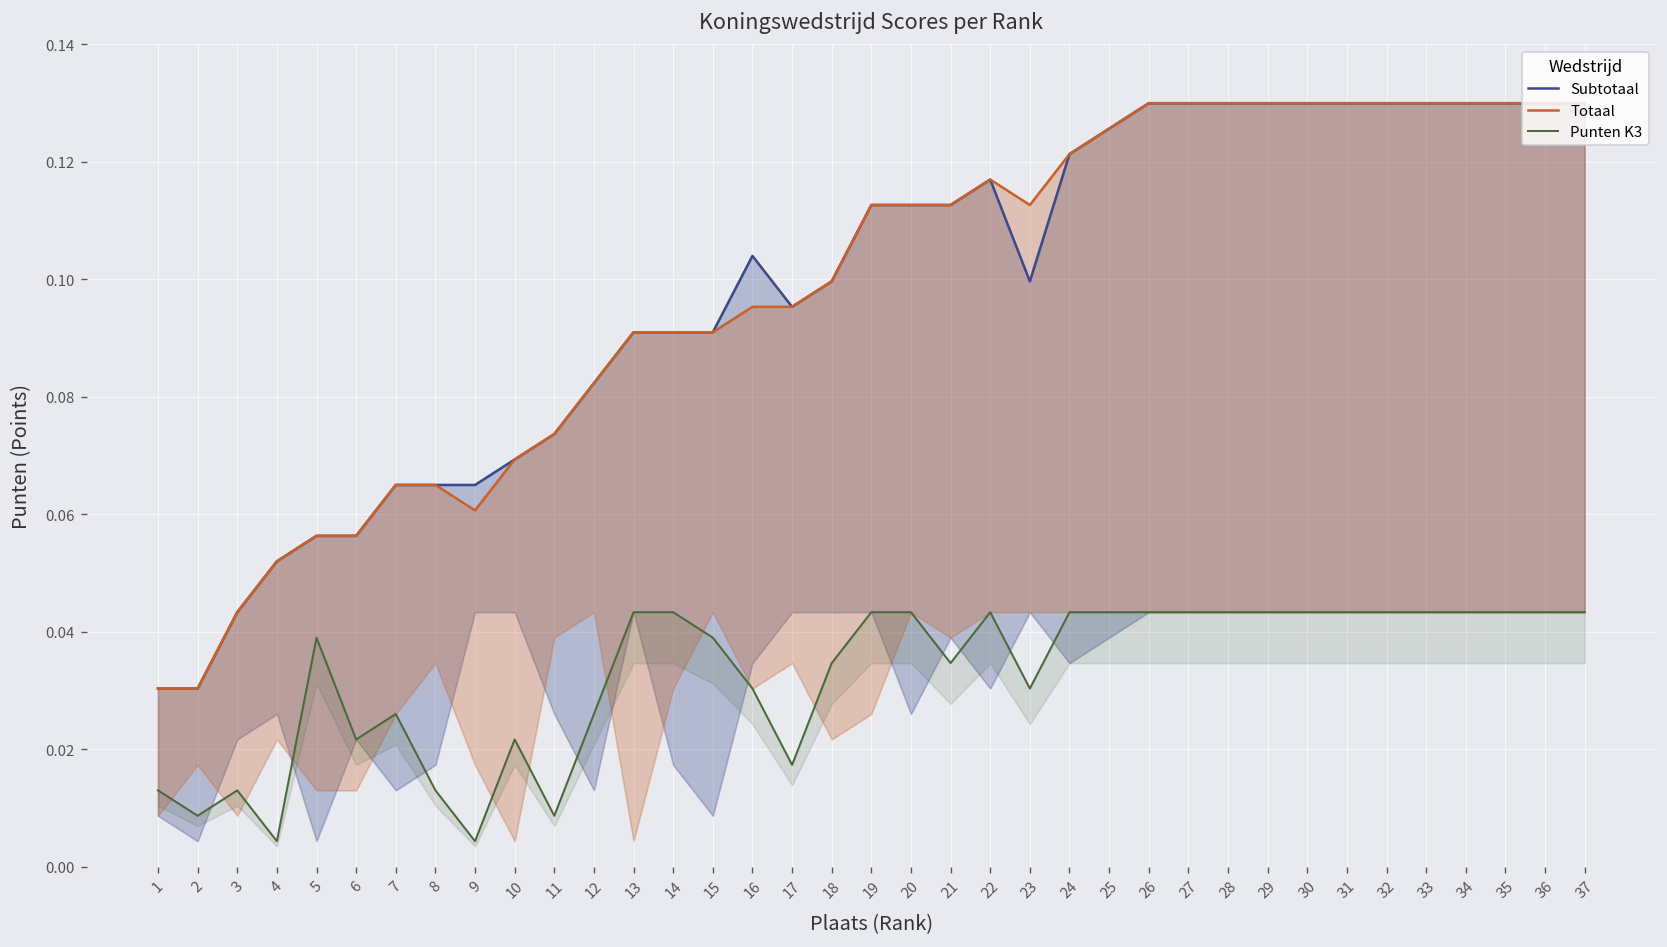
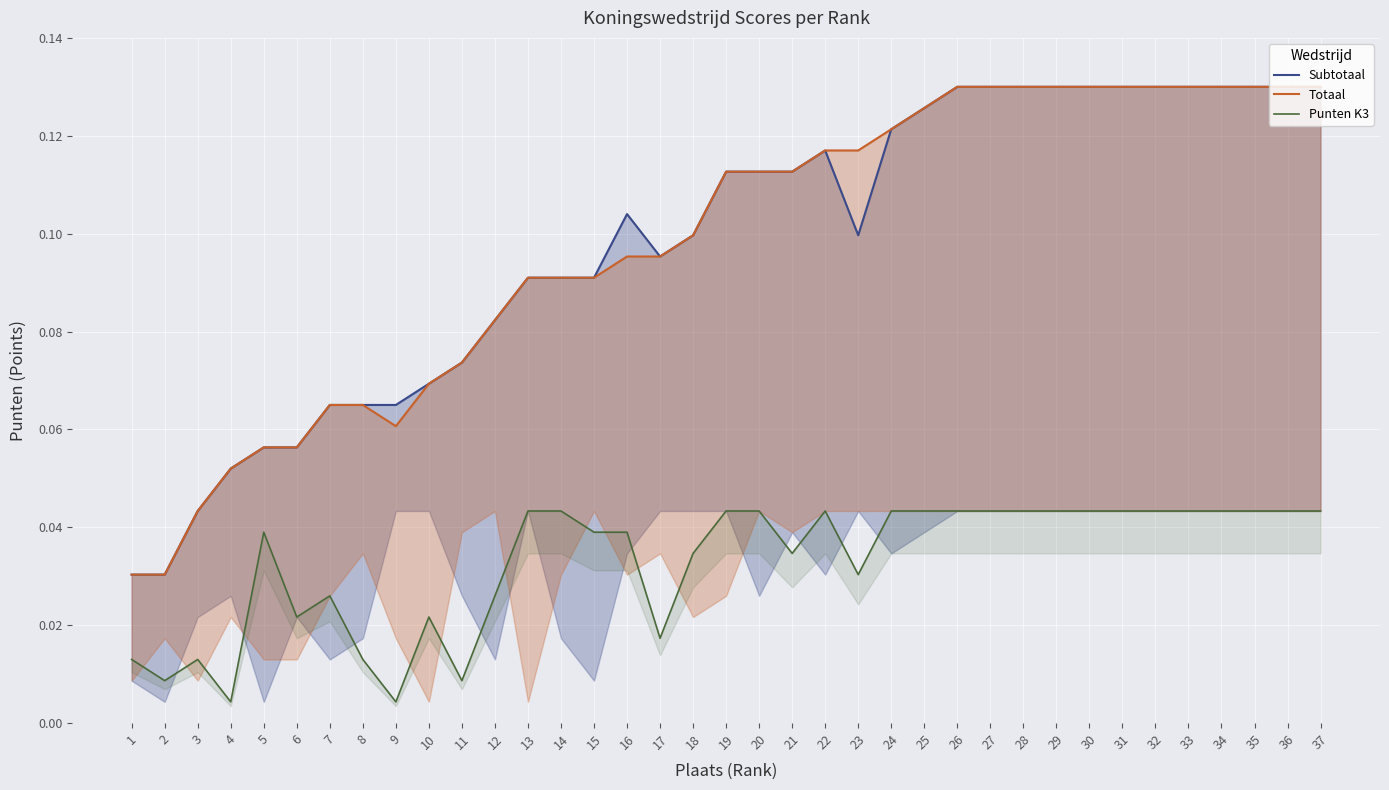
  {
    "Subtotaal": {
      "9": 0.065,
      "16": 0.104,
      "23": 0.100
    },
    "Totaal": {
      "9": 0.061,
      "16": 0.095,
-     "23": 0.113
+     "23": 0.117
    },
    "Punten K3": {
      "1": 0.013,
      "2": 0.009,
      "3": 0.013,
      "4": 0.004,
      "5": 0.039,
      "6": 0.022,
      "7": 0.026,
      "8": 0.013,
      "9": 0.004,
      "10": 0.022,
      "11": 0.009,
      "12": 0.026,
      "13": 0.043,
      "14": 0.043,
      "15": 0.039,
-     "16": 0.030,
+     "16": 0.039,
      "17": 0.017,
      "18": 0.035,
      "19": 0.043,
      "20": 0.043,
      "21": 0.035,
      "22": 0.043,
      "23": 0.030,
      "24": 0.043,
      "25": 0.043,
      "26": 0.043,
      "27": 0.043,
      "28": 0.043,
      "29": 0.043,
      "30": 0.043,
      "31": 0.043,
      "32": 0.043,
      "33": 0.043,
      "34": 0.043,
      "35": 0.043,
      "36": 0.043,
      "37": 0.043
    }
  }
